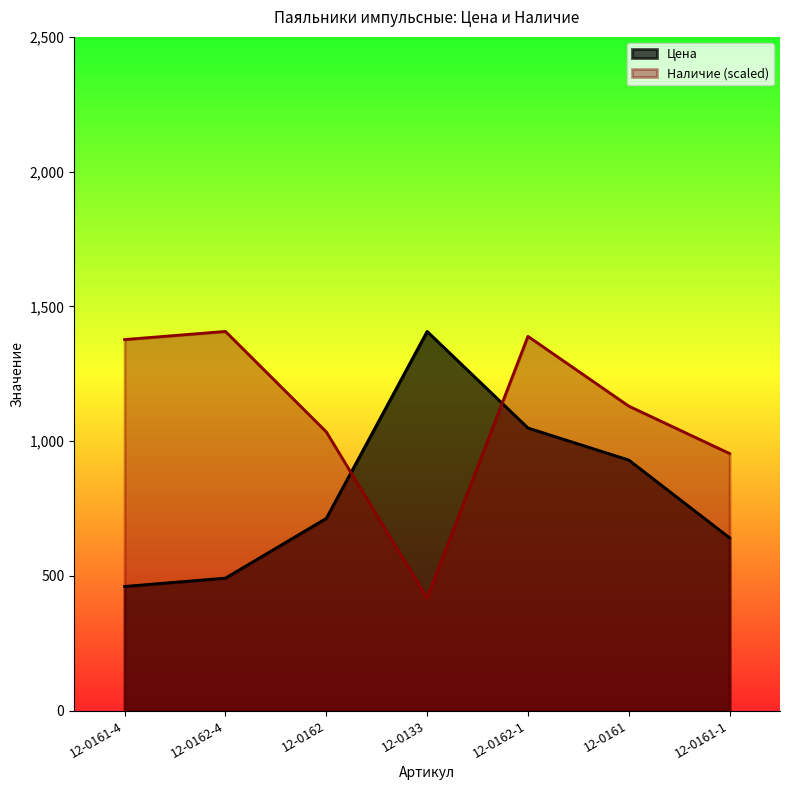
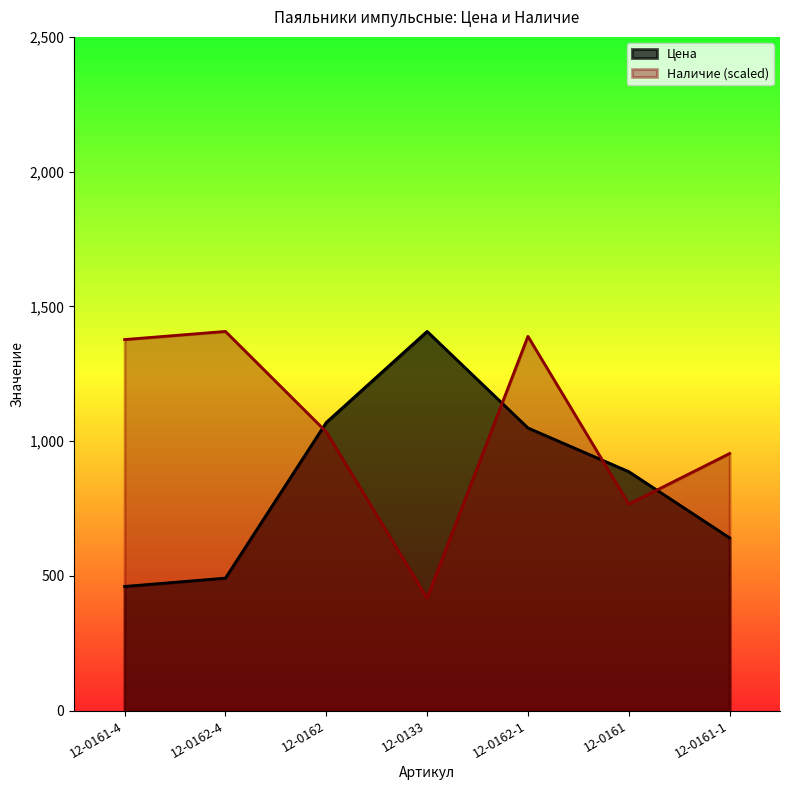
  {
    "Цена": {
      "12-0161-4": "460",
      "12-0162-4": "490",
-     "12-0162": "710",
+     "12-0162": "1,070",
      "12-0133": "1,410",
      "12-0162-1": "1,050",
-     "12-0161": "930",
+     "12-0161": "890",
      "12-0161-1": "640"
    },
    "Наличие (scaled)": {
      "12-0161-4": "1,380",
      "12-0162-4": "1,410",
      "12-0162": "1,030",
      "12-0133": "420",
      "12-0162-1": "1,390",
-     "12-0161": "1,130",
+     "12-0161": "770",
      "12-0161-1": "950"
    }
  }
